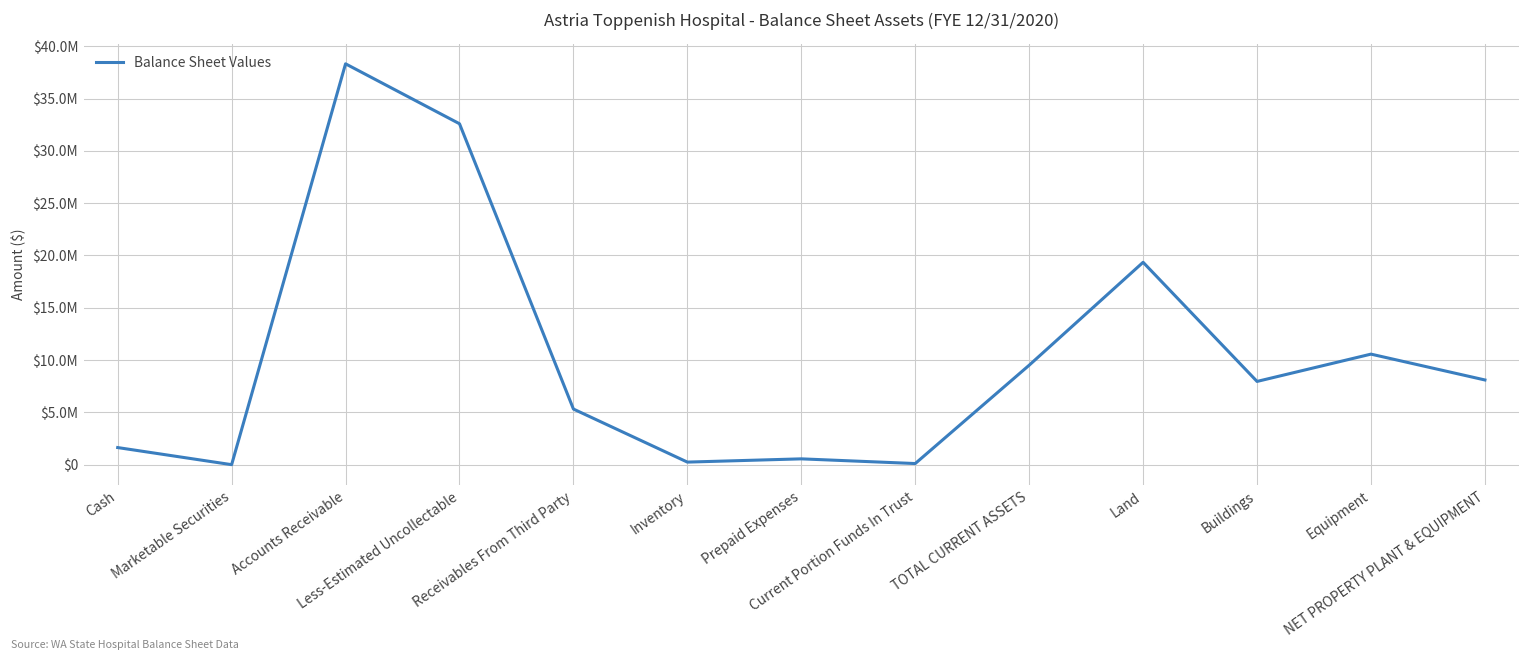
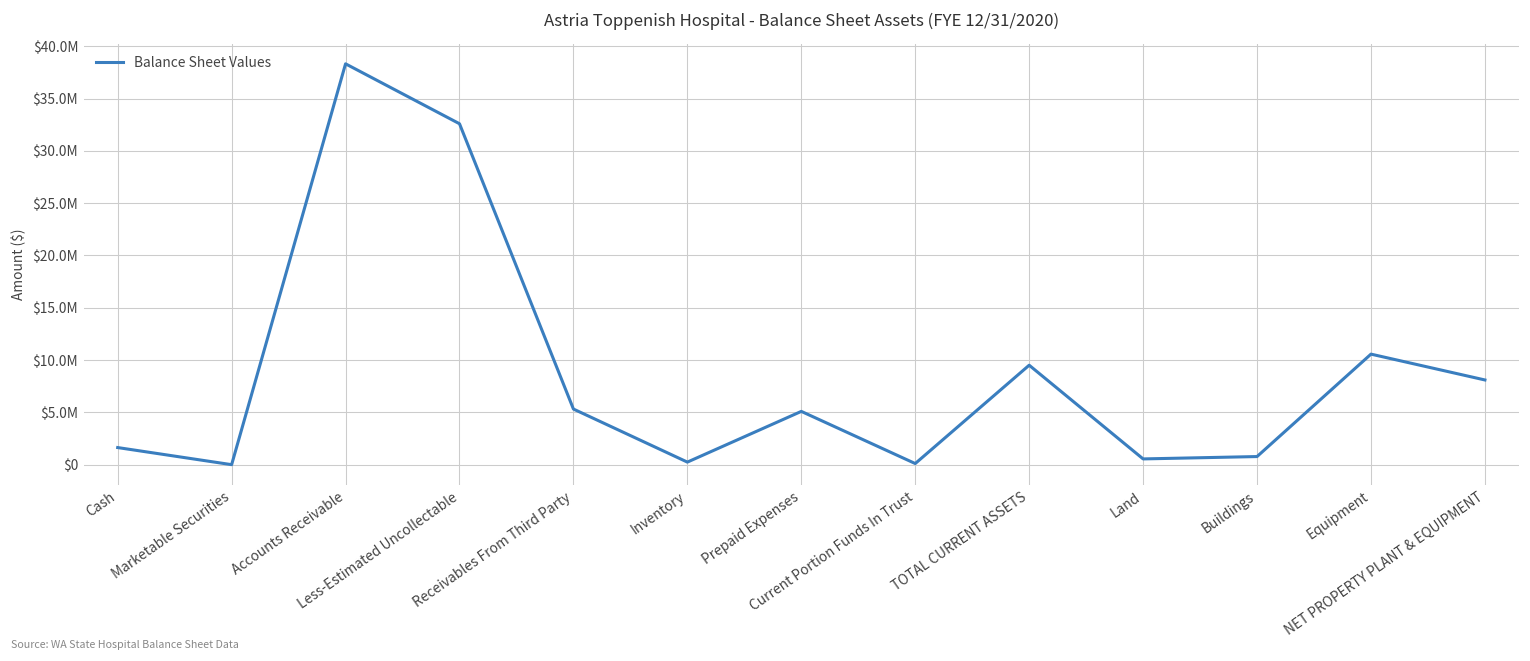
  {
    "Cash": "$2000000",
    "Marketable Securities": "$0",
    "Accounts Receivable": "$38000000",
    "Less-Estimated Uncollectable": "$33000000",
    "Receivables From Third Party": "$5000000",
    "Inventory": "$0",
-   "Prepaid Expenses": "$1000000",
+   "Prepaid Expenses": "$5000000",
    "Current Portion Funds In Trust": "$0",
    "TOTAL CURRENT ASSETS": "$10000000",
-   "Land": "$19000000",
-   "Buildings": "$8000000",
+   "Land": "$1000000",
+   "Buildings": "$1000000",
    "Equipment": "$11000000",
    "NET PROPERTY PLANT & EQUIPMENT": "$8000000"
  }
